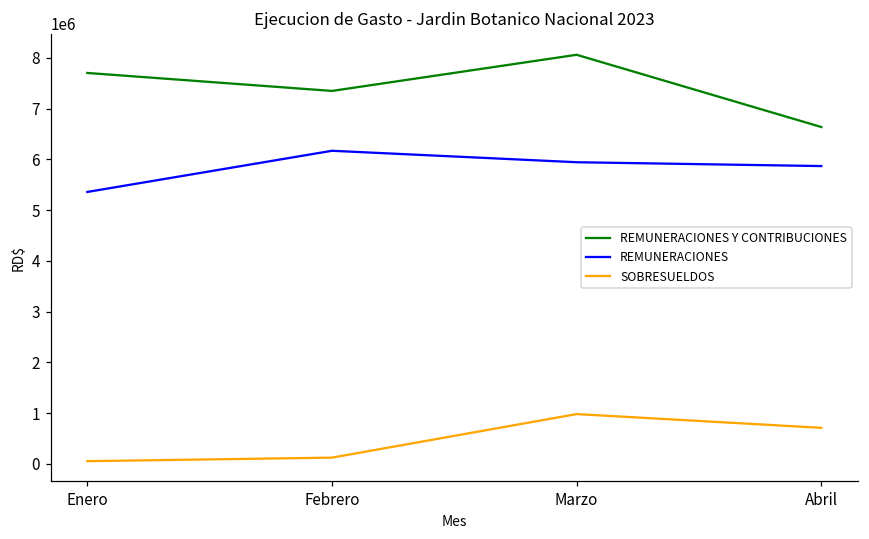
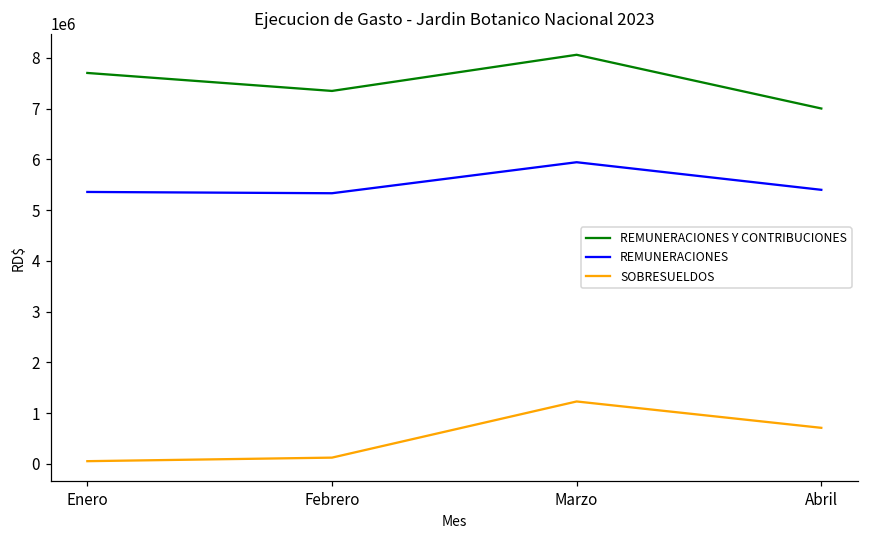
  {
    "REMUNERACIONES Y CONTRIBUCIONES": {
      "Enero": 7700000,
      "Febrero": 7300000,
      "Marzo": 8100000,
-     "Abril": 6600000
+     "Abril": 7000000
    },
    "REMUNERACIONES": {
      "Enero": 5400000,
-     "Febrero": 6200000,
+     "Febrero": 5300000,
      "Marzo": 5900000,
-     "Abril": 5900000
+     "Abril": 5400000
    },
    "SOBRESUELDOS": {
      "Enero": 100000,
      "Febrero": 100000,
-     "Marzo": 1000000,
+     "Marzo": 1200000,
      "Abril": 700000
    }
  }
